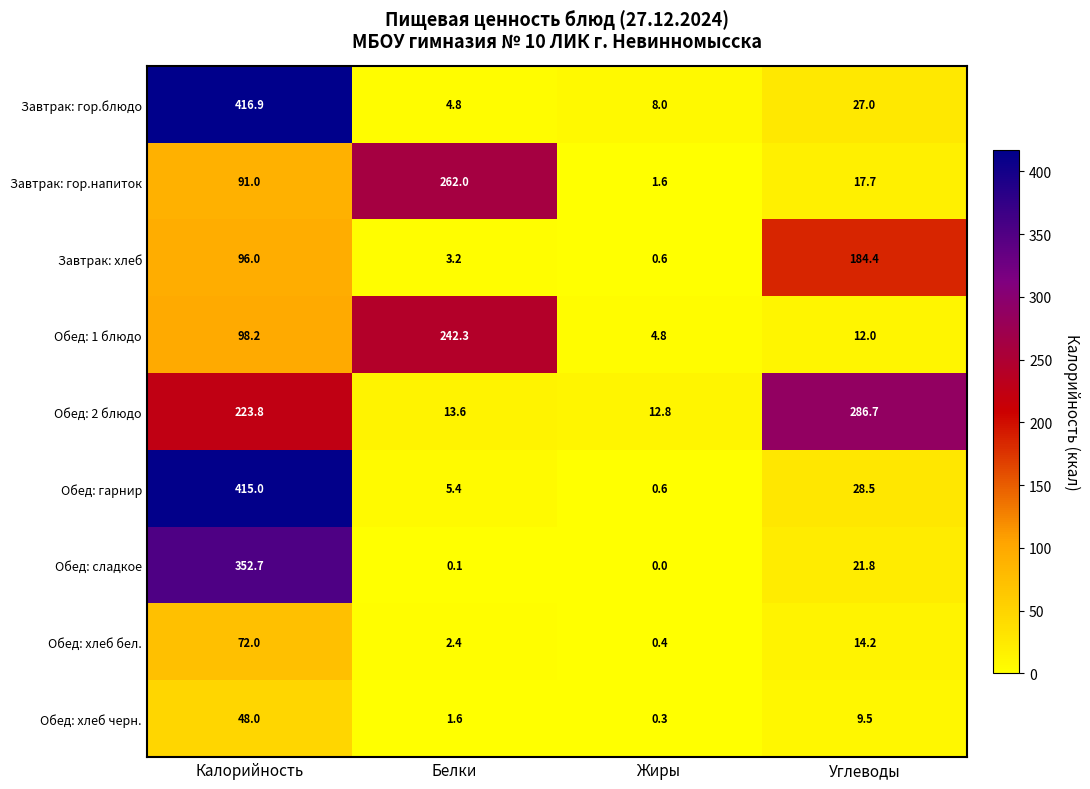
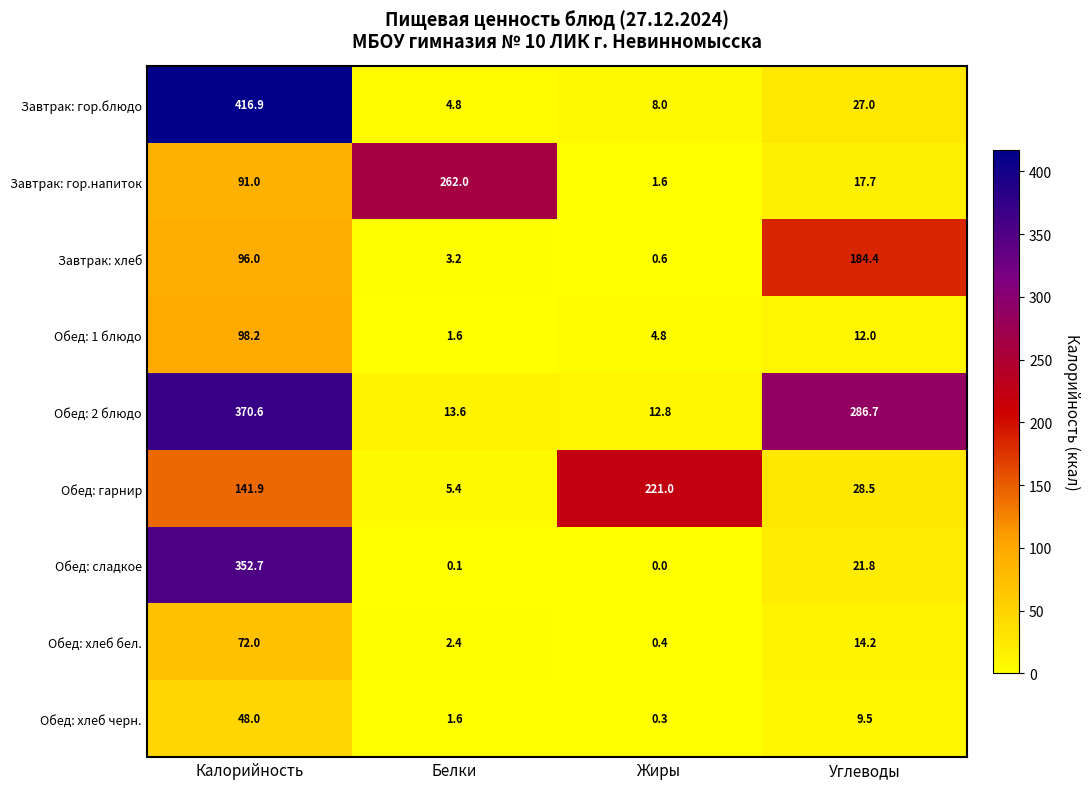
  {
    "Завтрак: гор.блюдо": {
      "Калорийность": 416.9,
      "Белки": 4.8,
      "Жиры": 8.0,
      "Углеводы": 27.0
    },
    "Завтрак: гор.напиток": {
      "Калорийность": 91.0,
      "Белки": 262.0,
      "Жиры": 1.6,
      "Углеводы": 17.7
    },
    "Завтрак: хлеб": {
      "Калорийность": 96.0,
      "Белки": 3.2,
      "Жиры": 0.6,
      "Углеводы": 184.4
    },
    "Обед: 1 блюдо": {
      "Калорийность": 98.2,
-     "Белки": 242.3,
+     "Белки": 1.6,
      "Жиры": 4.8,
      "Углеводы": 12.0
    },
    "Обед: 2 блюдо": {
-     "Калорийность": 223.8,
+     "Калорийность": 370.6,
      "Белки": 13.6,
      "Жиры": 12.8,
      "Углеводы": 286.7
    },
    "Обед: гарнир": {
-     "Калорийность": 415.0,
+     "Калорийность": 141.9,
      "Белки": 5.4,
-     "Жиры": 0.6,
+     "Жиры": 221.0,
      "Углеводы": 28.5
    },
    "Обед: сладкое": {
      "Калорийность": 352.7,
      "Белки": 0.1,
      "Жиры": 0.0,
      "Углеводы": 21.8
    },
    "Обед: хлеб бел.": {
      "Калорийность": 72.0,
      "Белки": 2.4,
      "Жиры": 0.4,
      "Углеводы": 14.2
    },
    "Обед: хлеб черн.": {
      "Калорийность": 48.0,
      "Белки": 1.6,
      "Жиры": 0.3,
      "Углеводы": 9.5
    }
  }
